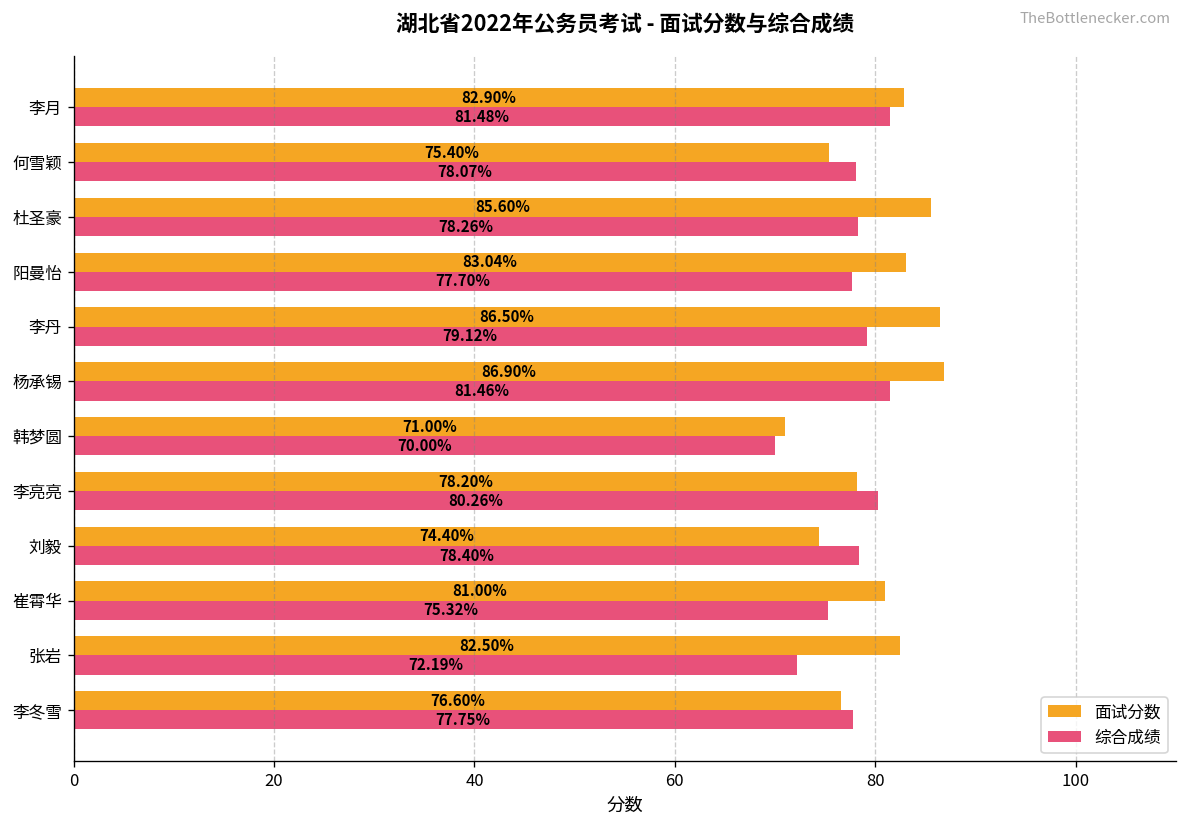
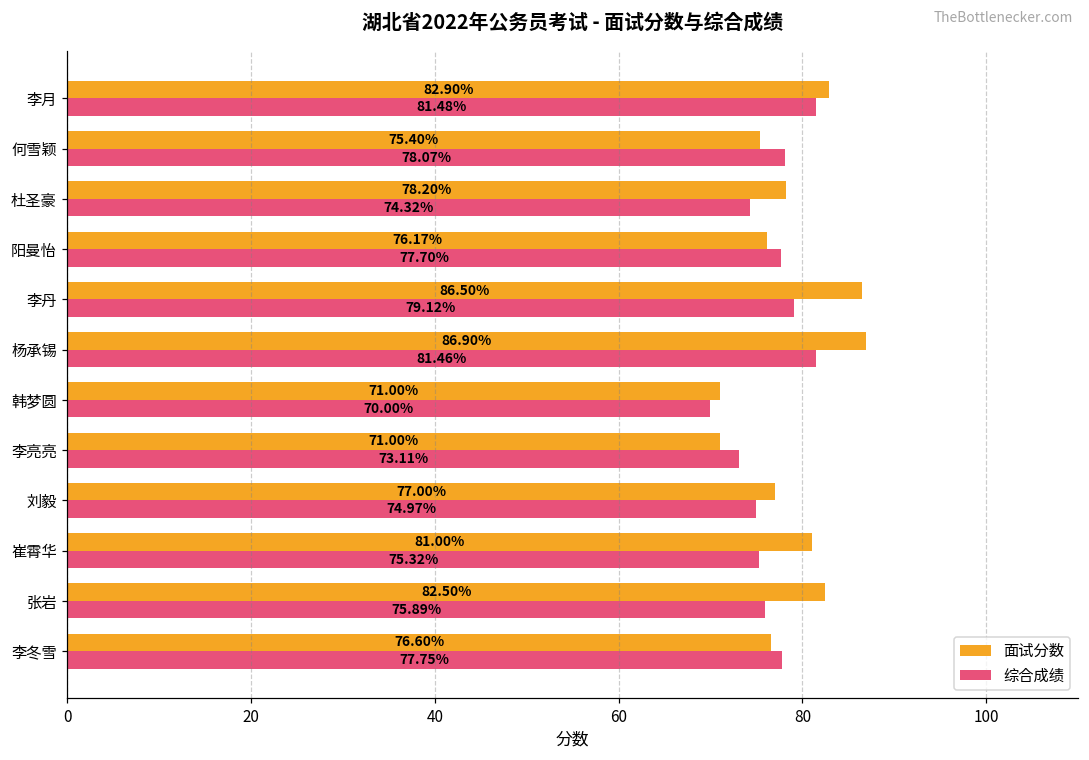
  {
    "面试分数": {
      "李月": "82.90%",
      "何雪颖": "75.40%",
-     "杜圣豪": "85.60%",
-     "阳曼怡": "83.04%",
+     "杜圣豪": "78.20%",
+     "阳曼怡": "76.17%",
      "李丹": "86.50%",
      "杨承锡": "86.90%",
      "韩梦圆": "71.00%",
-     "李亮亮": "78.20%",
-     "刘毅": "74.40%",
+     "李亮亮": "71.00%",
+     "刘毅": "77.00%",
      "崔霄华": "81.00%",
      "张岩": "82.50%",
      "李冬雪": "76.60%"
    },
    "综合成绩": {
      "李月": "81.48%",
      "何雪颖": "78.07%",
-     "杜圣豪": "78.26%",
+     "杜圣豪": "74.32%",
      "阳曼怡": "77.70%",
      "李丹": "79.12%",
      "杨承锡": "81.46%",
      "韩梦圆": "70.00%",
-     "李亮亮": "80.26%",
-     "刘毅": "78.40%",
+     "李亮亮": "73.11%",
+     "刘毅": "74.97%",
      "崔霄华": "75.32%",
-     "张岩": "72.19%",
+     "张岩": "75.89%",
      "李冬雪": "77.75%"
    }
  }
